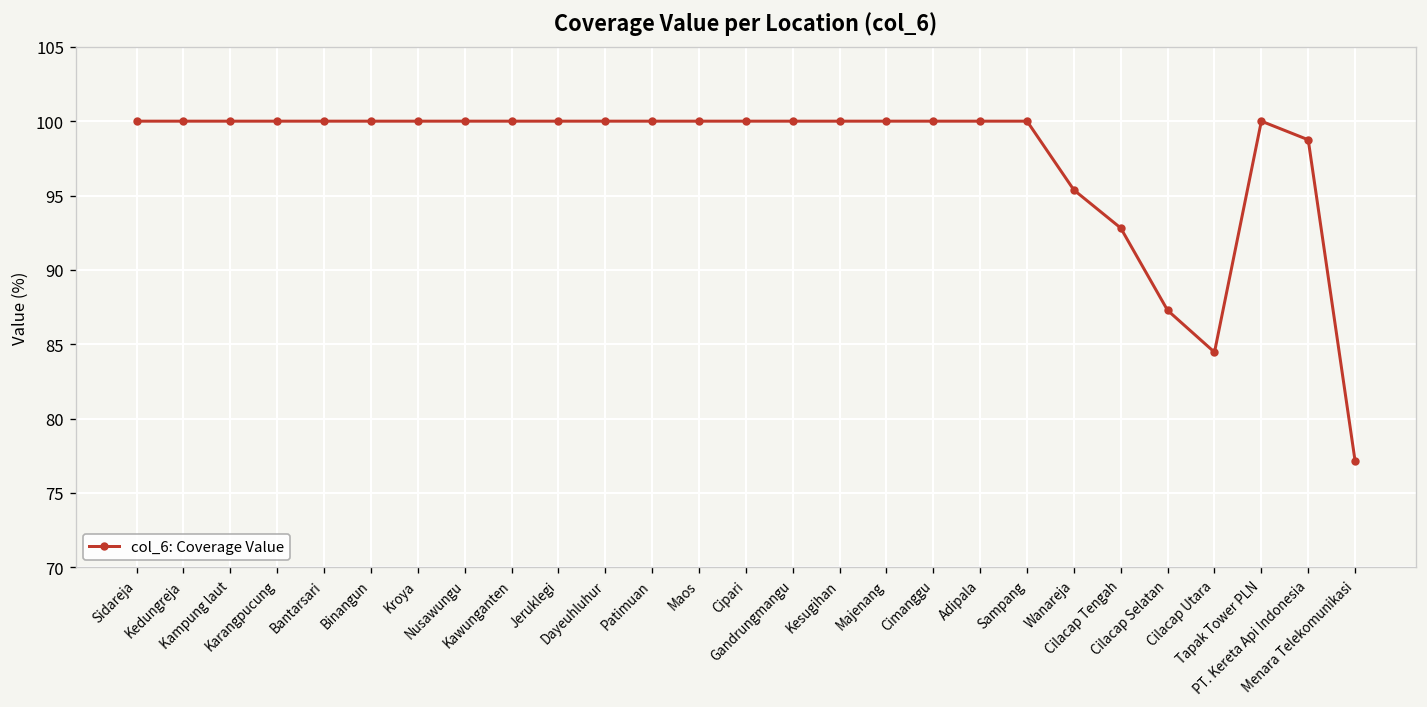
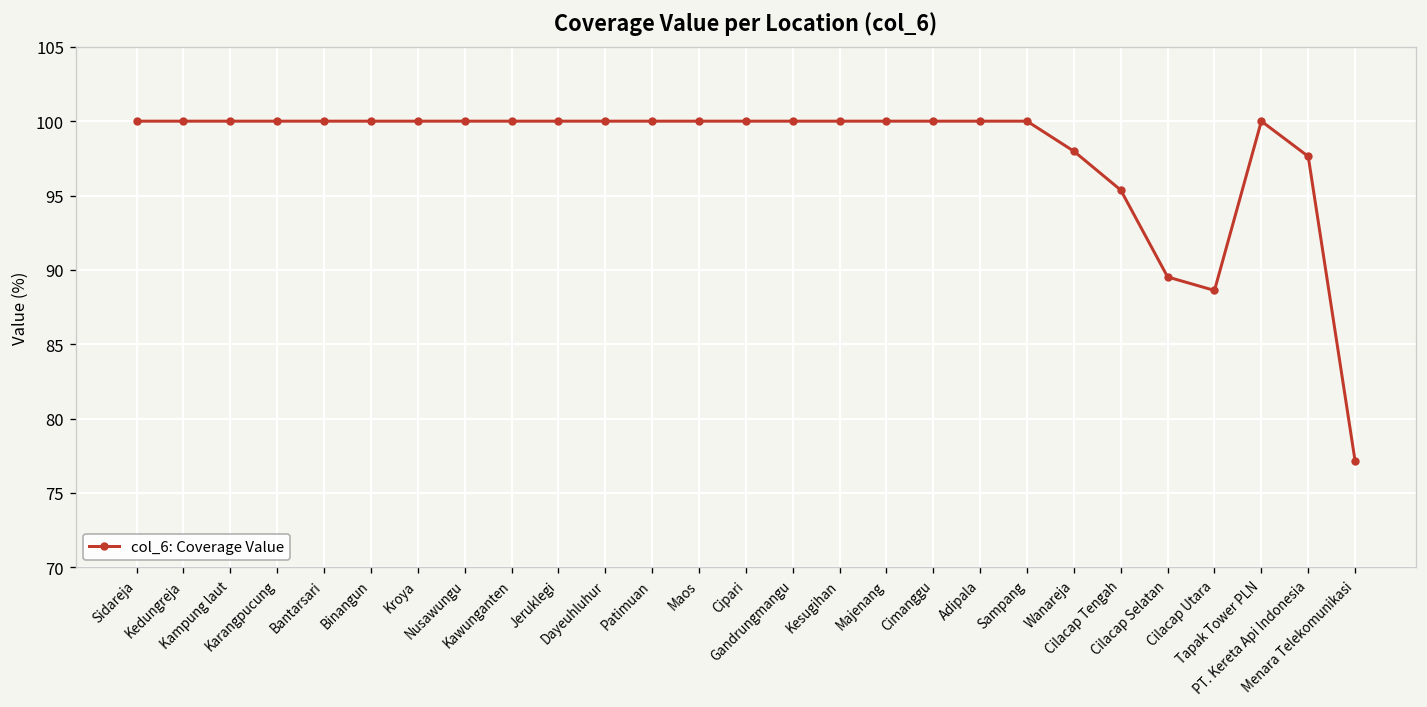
  {
    "Sidareja": 100.0,
    "Kedungreja": 100.0,
    "Kampung laut": 100.0,
    "Karangpucung": 100.0,
    "Bantarsari": 100.0,
    "Binangun": 100.0,
    "Kroya": 100.0,
    "Nusawungu": 100.0,
    "Kawunganten": 100.0,
    "Jeruklegi": 100.0,
    "Dayeuhluhur": 100.0,
    "Patimuan": 100.0,
    "Maos": 100.0,
    "Cipari": 100.0,
    "Gandrungmangu": 100.0,
    "Kesugihan": 100.0,
    "Majenang": 100.0,
    "Cimanggu": 100.0,
    "Adipala": 100.0,
    "Sampang": 100.0,
-   "Wanareja": 95.4,
-   "Cilacap Tengah": 92.8,
-   "Cilacap Selatan": 87.3,
-   "Cilacap Utara": 84.5,
+   "Wanareja": 98.0,
+   "Cilacap Tengah": 95.4,
+   "Cilacap Selatan": 89.5,
+   "Cilacap Utara": 88.6,
    "Tapak Tower PLN": 100.0,
-   "PT. Kereta Api Indonesia": 98.7,
+   "PT. Kereta Api Indonesia": 97.6,
    "Menara Telekomunikasi": 77.2
  }
